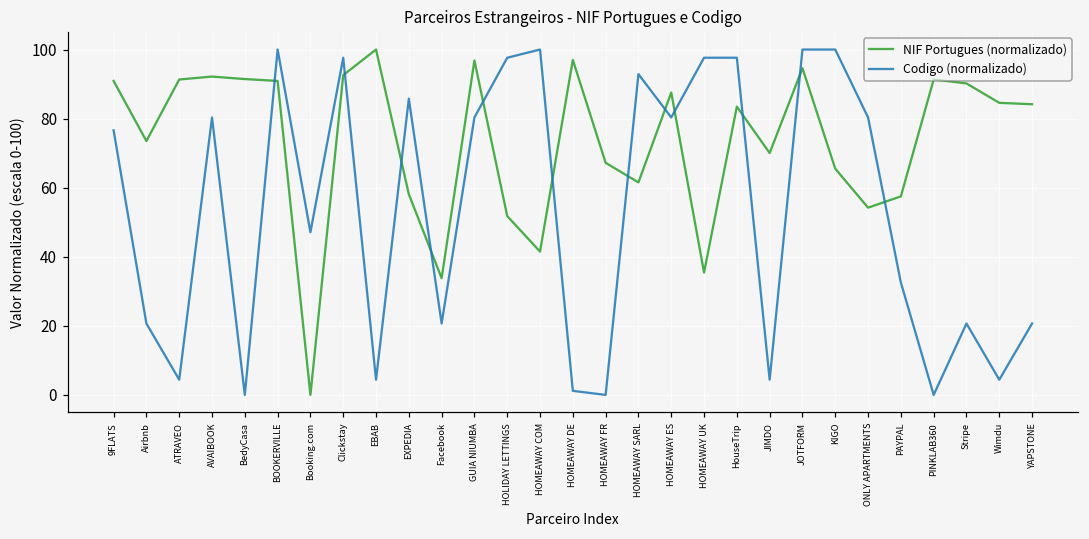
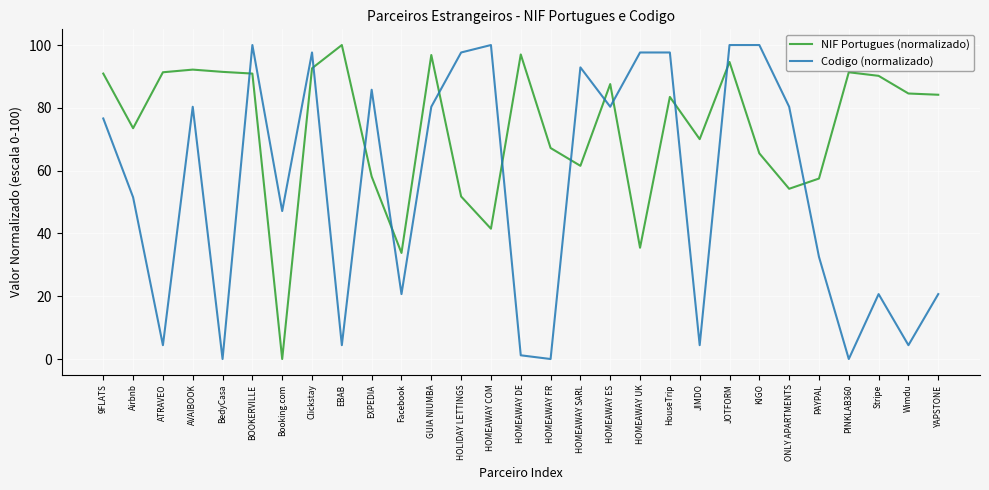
  {
    "NIF Portugues (normalizado)": {
      "9FLATS": 91,
      "Airbnb": 74,
      "ATRAVEO": 91,
      "AVAIBOOK": 92,
      "BedyCasa": 91,
      "BOOKERVILLE": 91,
      "Booking.com": 0,
      "Clickstay": 93,
      "EBAB": 100,
      "EXPEDIA": 58,
      "Facebook": 34,
      "GUIA NIUMBA": 97,
      "HOLIDAY LETTINGS": 52,
      "HOMEAWAY COM": 42,
      "HOMEAWAY DE": 97,
      "HOMEAWAY FR": 67,
      "HOMEAWAY SARL": 62,
      "HOMEAWAY ES": 88,
      "HOMEAWAY UK": 35,
      "HouseTrip": 83,
      "JIMDO": 70,
      "JOTFORM": 95,
      "KIGO": 66,
      "ONLY APARTMENTS": 54,
      "PAYPAL": 57,
      "PINKLAB360": 91,
      "Stripe": 90,
      "Wimdu": 85,
      "YAPSTONE": 84
    },
    "Codigo (normalizado)": {
      "9FLATS": 77,
-     "Airbnb": 21,
+     "Airbnb": 52,
      "ATRAVEO": 4,
      "AVAIBOOK": 80,
      "BedyCasa": 0,
      "BOOKERVILLE": 100,
      "Booking.com": 47,
      "Clickstay": 98,
      "EBAB": 4,
      "EXPEDIA": 86,
      "Facebook": 21,
      "GUIA NIUMBA": 80,
      "HOLIDAY LETTINGS": 98,
      "HOMEAWAY COM": 100,
      "HOMEAWAY DE": 1,
      "HOMEAWAY FR": 0,
      "HOMEAWAY SARL": 93,
      "HOMEAWAY ES": 80,
      "HOMEAWAY UK": 98,
      "HouseTrip": 98,
      "JIMDO": 4,
      "JOTFORM": 100,
      "KIGO": 100,
      "ONLY APARTMENTS": 80,
      "PAYPAL": 33,
      "PINKLAB360": 0,
      "Stripe": 21,
      "Wimdu": 4,
      "YAPSTONE": 21
    }
  }
